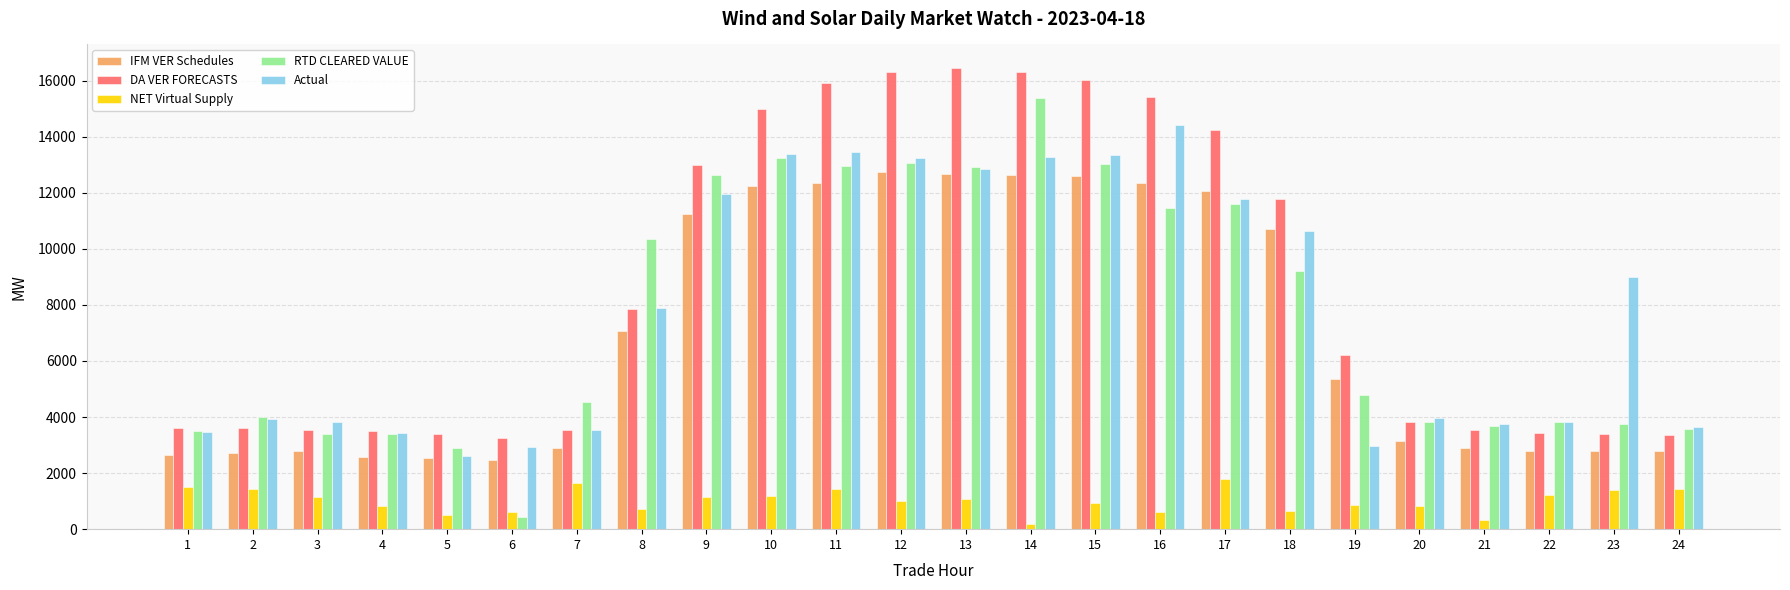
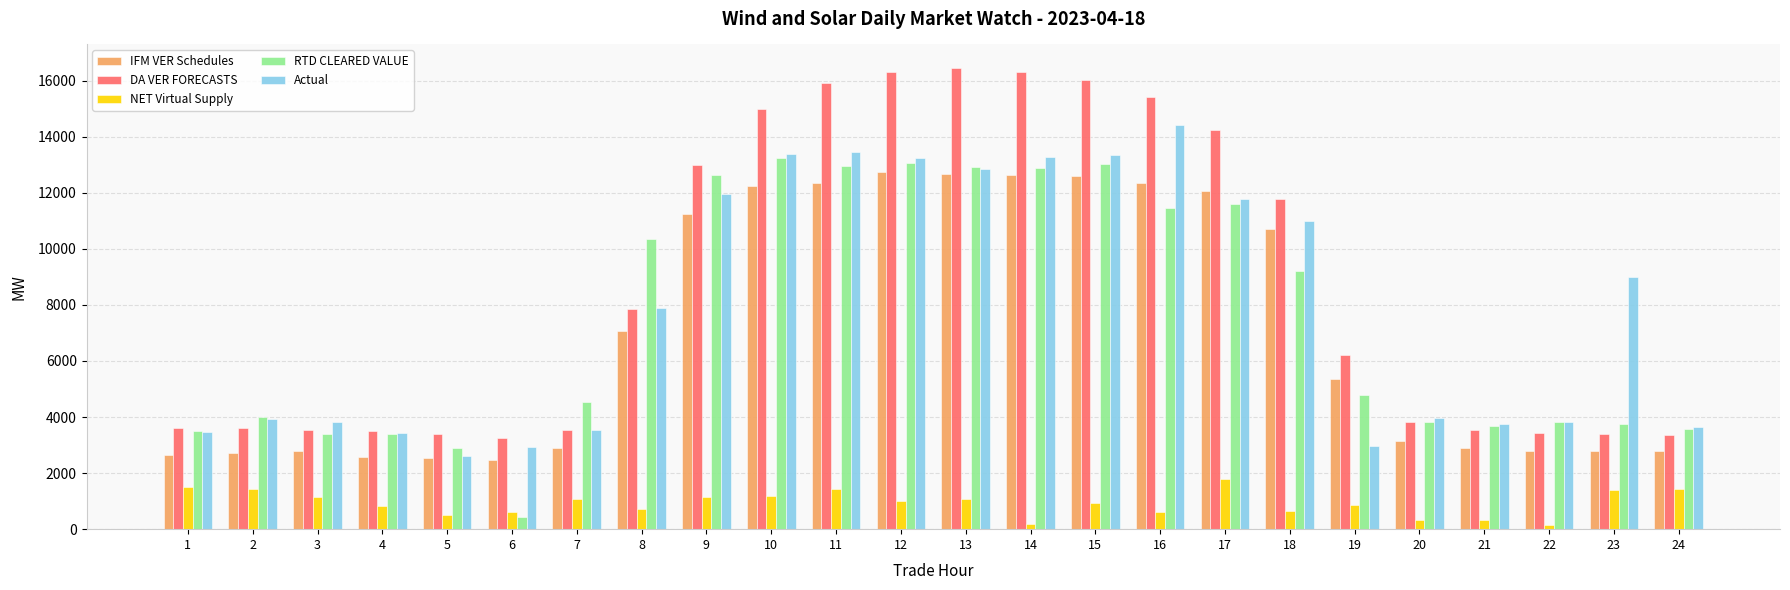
  {
    "NET Virtual Supply": {
      "1": 1500,
      "2": 1400,
      "3": 1100,
      "4": 800,
      "5": 500,
      "6": 600,
-     "7": 1600,
+     "7": 1100,
      "8": 700,
      "9": 1100,
      "10": 1200,
      "11": 1400,
      "12": 1000,
      "13": 1100,
      "14": 200,
      "15": 900,
      "16": 600,
      "17": 1800,
      "18": 700,
      "19": 900,
-     "20": 800,
+     "20": 300,
      "21": 300,
-     "22": 1200,
+     "22": 100,
      "23": 1400,
      "24": 1400
    },
    "RTD CLEARED VALUE": {
      "1": 3500,
      "2": 4000,
      "3": 3400,
      "4": 3400,
      "5": 2900,
      "6": 500,
      "7": 4500,
      "8": 10400,
      "9": 12600,
      "10": 13200,
      "11": 12900,
      "12": 13100,
      "13": 12900,
-     "14": 15400,
+     "14": 12900,
      "15": 13000,
      "16": 11500,
      "17": 11600,
      "18": 9200,
      "19": 4800,
      "20": 3800,
      "21": 3700,
      "22": 3800,
      "23": 3800,
      "24": 3600
    },
    "Actual": {
      "1": 3500,
      "2": 3900,
      "3": 3800,
      "4": 3400,
      "5": 2600,
      "6": 2900,
      "7": 3500,
      "8": 7900,
      "9": 11900,
      "10": 13400,
      "11": 13400,
      "12": 13200,
      "13": 12800,
      "14": 13300,
      "15": 13400,
      "16": 14400,
      "17": 11800,
-     "18": 10600,
+     "18": 11000,
      "19": 3000,
      "20": 3900,
      "21": 3700,
      "22": 3800,
      "23": 9000,
      "24": 3600
    }
  }
